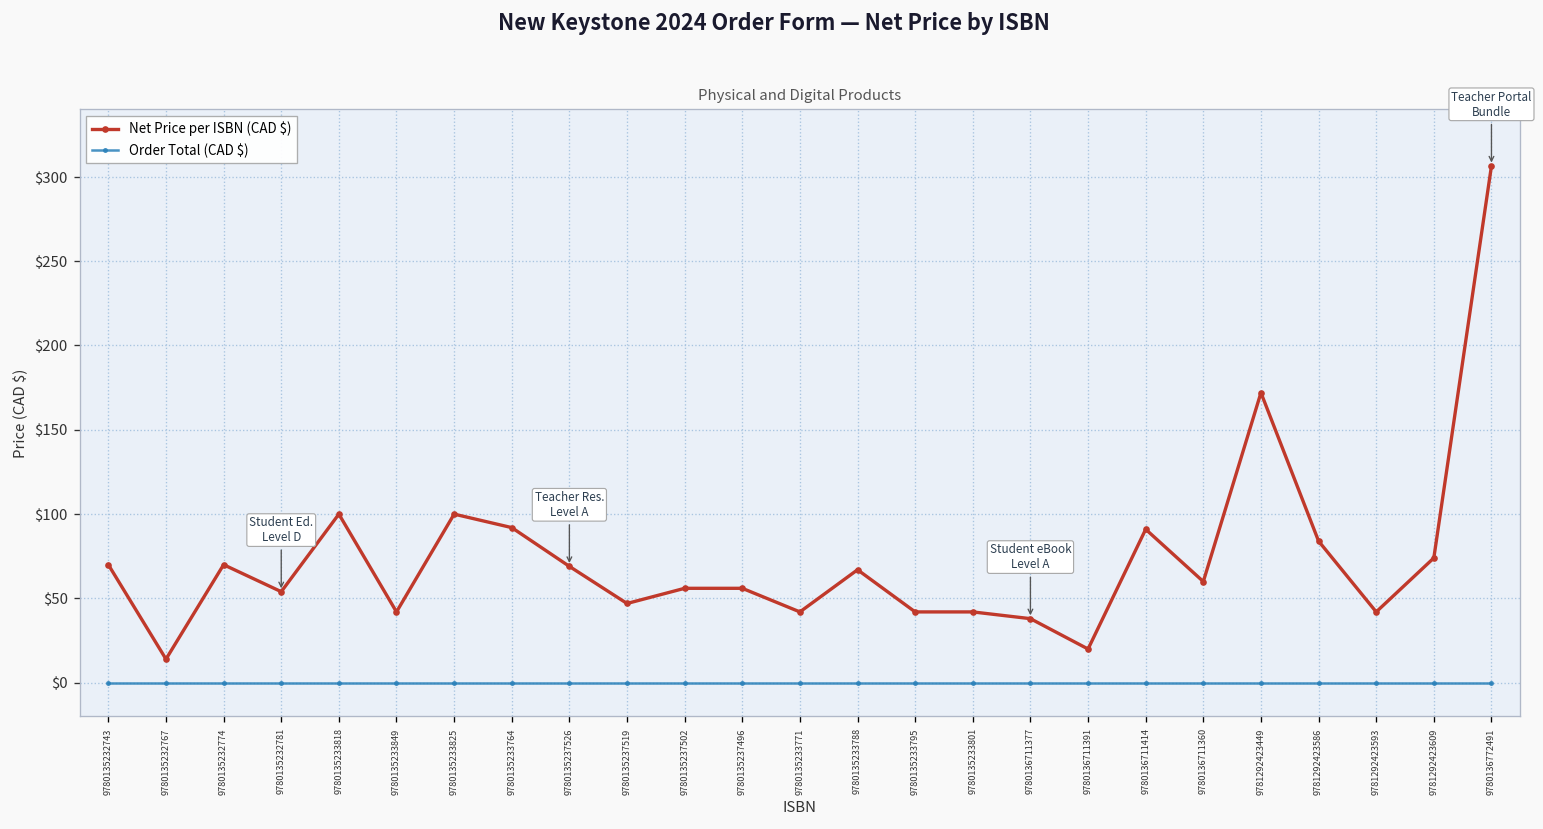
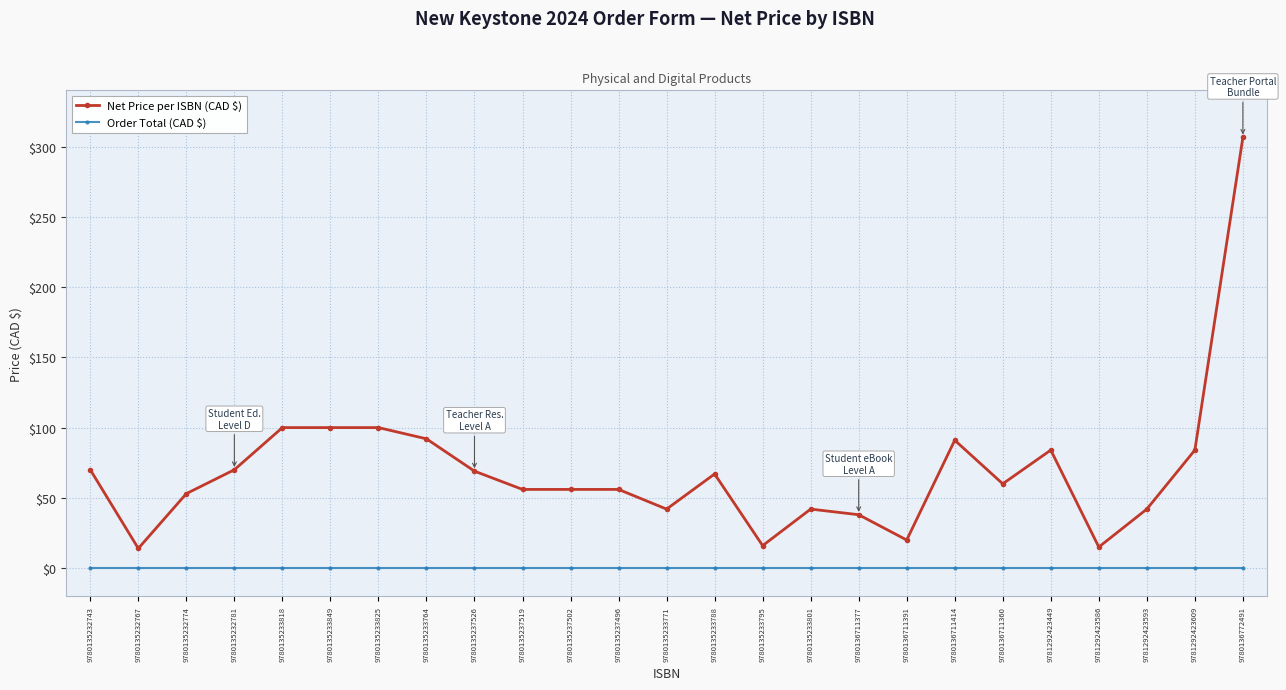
  {
    "Net Price per ISBN (CAD $)": {
      "9780135232743": "$70",
      "9780135232767": "$14",
-     "9780135232774": "$70",
-     "9780135232781": "$54",
+     "9780135232774": "$53",
+     "9780135232781": "$70",
      "9780135233818": "$100",
-     "9780135233849": "$42",
+     "9780135233849": "$100",
      "9780135233825": "$100",
      "9780135233764": "$92",
      "9780135237526": "$69",
-     "9780135237519": "$47",
+     "9780135237519": "$56",
      "9780135237502": "$56",
      "9780135237496": "$56",
      "9780135233771": "$42",
      "9780135233788": "$67",
-     "9780135233795": "$42",
+     "9780135233795": "$16",
      "9780135233801": "$42",
      "9780136711377": "$38",
      "9780136711391": "$20",
      "9780136711414": "$91",
      "9780136711360": "$60",
-     "9781292423449": "$172",
-     "9781292423586": "$84",
+     "9781292423449": "$84",
+     "9781292423586": "$15",
      "9781292423593": "$42",
-     "9781292423609": "$74",
+     "9781292423609": "$84",
      "9780136772491": "$307"
    },
    "Order Total (CAD $)": {
      "9780135232743": "$0",
      "9780135232767": "$0",
      "9780135232774": "$0",
      "9780135232781": "$0",
      "9780135233818": "$0",
      "9780135233849": "$0",
      "9780135233825": "$0",
      "9780135233764": "$0",
      "9780135237526": "$0",
      "9780135237519": "$0",
      "9780135237502": "$0",
      "9780135237496": "$0",
      "9780135233771": "$0",
      "9780135233788": "$0",
      "9780135233795": "$0",
      "9780135233801": "$0",
      "9780136711377": "$0",
      "9780136711391": "$0",
      "9780136711414": "$0",
      "9780136711360": "$0",
      "9781292423449": "$0",
      "9781292423586": "$0",
      "9781292423593": "$0",
      "9781292423609": "$0",
      "9780136772491": "$0"
    }
  }
